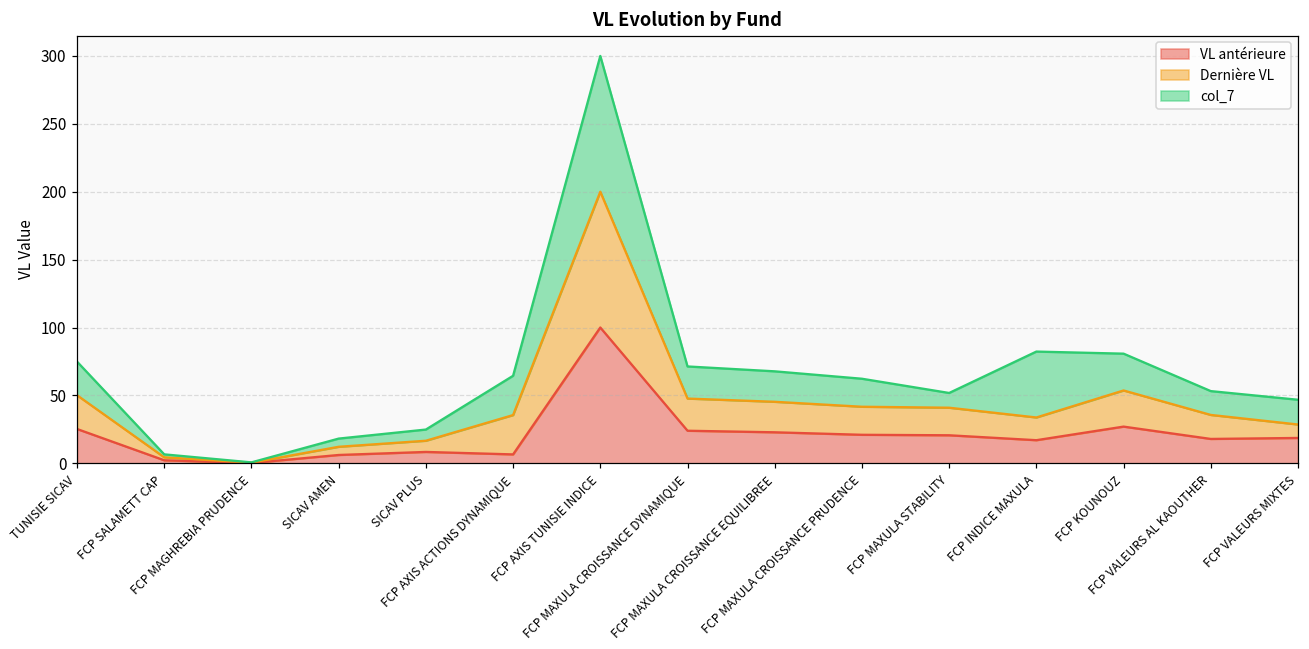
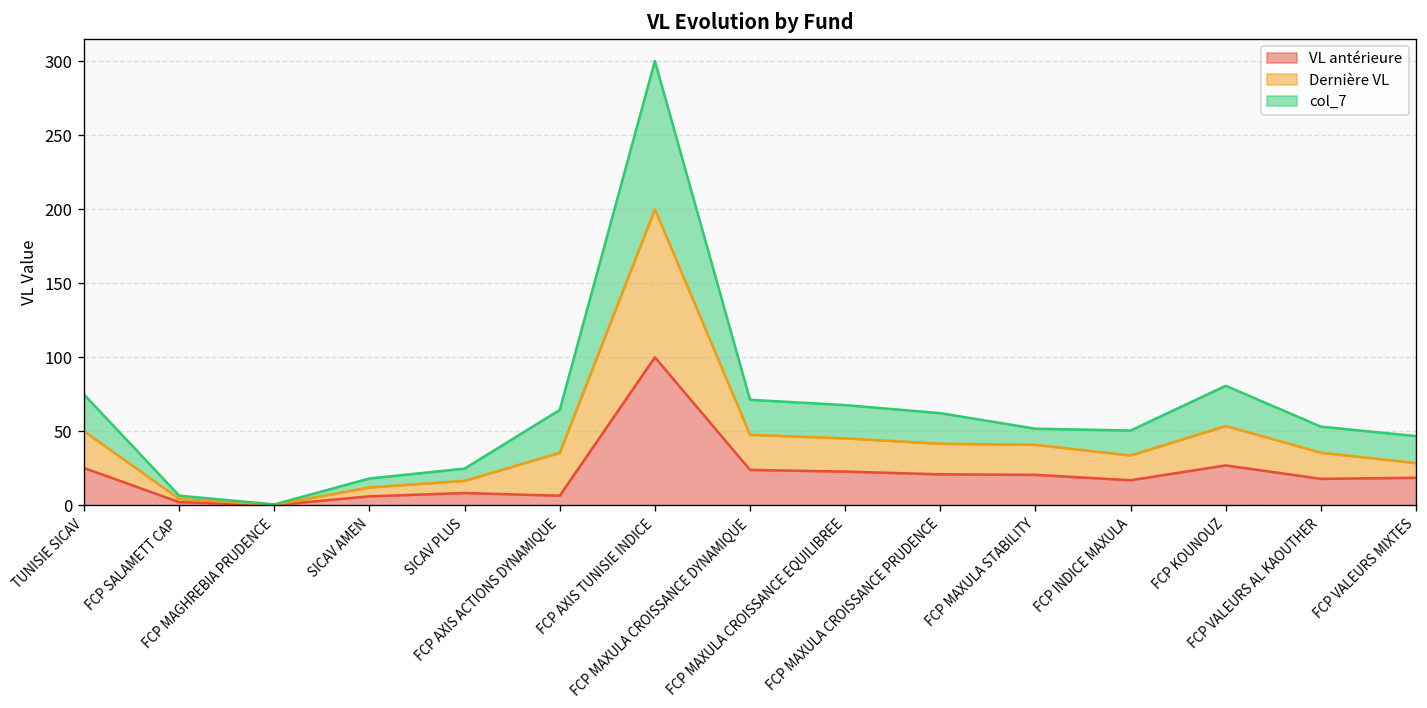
  {
    "VL antérieure": {
      "TUNISIE SICAV": 25,
      "FCP SALAMETT CAP": 2,
      "SICAV AMEN": 6,
      "SICAV PLUS": 8,
      "FCP AXIS ACTIONS DYNAMIQUE": 7,
      "FCP AXIS TUNISIE INDICE": 100,
      "FCP MAXULA CROISSANCE DYNAMIQUE": 24,
      "FCP MAXULA CROISSANCE EQUILIBREE": 23,
      "FCP MAXULA CROISSANCE PRUDENCE": 21,
      "FCP MAXULA STABILITY": 21,
      "FCP INDICE MAXULA": 17,
      "FCP KOUNOUZ": 27,
      "FCP VALEURS AL KAOUTHER": 18,
      "FCP VALEURS MIXTES": 19
    },
    "Dernière VL": {
      "TUNISIE SICAV": 25,
      "FCP SALAMETT CAP": 2,
      "SICAV AMEN": 6,
      "SICAV PLUS": 8,
      "FCP AXIS ACTIONS DYNAMIQUE": 29,
      "FCP AXIS TUNISIE INDICE": 100,
      "FCP MAXULA CROISSANCE DYNAMIQUE": 24,
      "FCP MAXULA CROISSANCE EQUILIBREE": 22,
      "FCP MAXULA CROISSANCE PRUDENCE": 21,
      "FCP MAXULA STABILITY": 20,
      "FCP INDICE MAXULA": 17,
      "FCP KOUNOUZ": 27,
      "FCP VALEURS AL KAOUTHER": 18,
      "FCP VALEURS MIXTES": 10
    },
    "col_7": {
      "TUNISIE SICAV": 25,
      "FCP SALAMETT CAP": 2,
      "SICAV AMEN": 6,
      "SICAV PLUS": 8,
      "FCP AXIS ACTIONS DYNAMIQUE": 29,
      "FCP AXIS TUNISIE INDICE": 100,
      "FCP MAXULA CROISSANCE DYNAMIQUE": 24,
      "FCP MAXULA CROISSANCE EQUILIBREE": 22,
      "FCP MAXULA CROISSANCE PRUDENCE": 21,
      "FCP MAXULA STABILITY": 11,
-     "FCP INDICE MAXULA": 49,
+     "FCP INDICE MAXULA": 17,
      "FCP KOUNOUZ": 27,
      "FCP VALEURS AL KAOUTHER": 18,
      "FCP VALEURS MIXTES": 18
    }
  }
